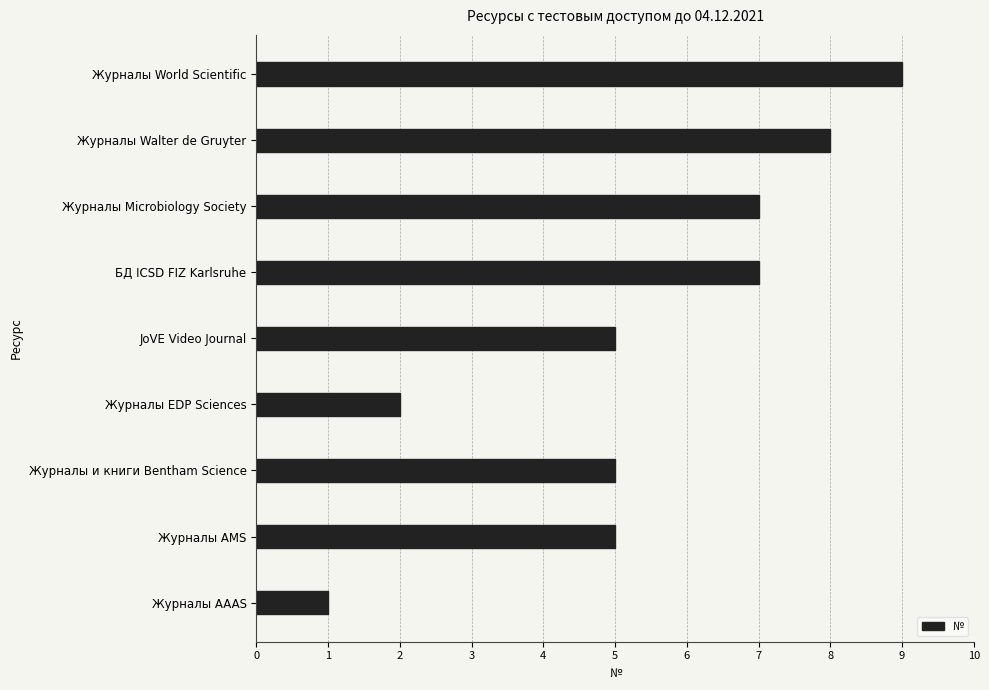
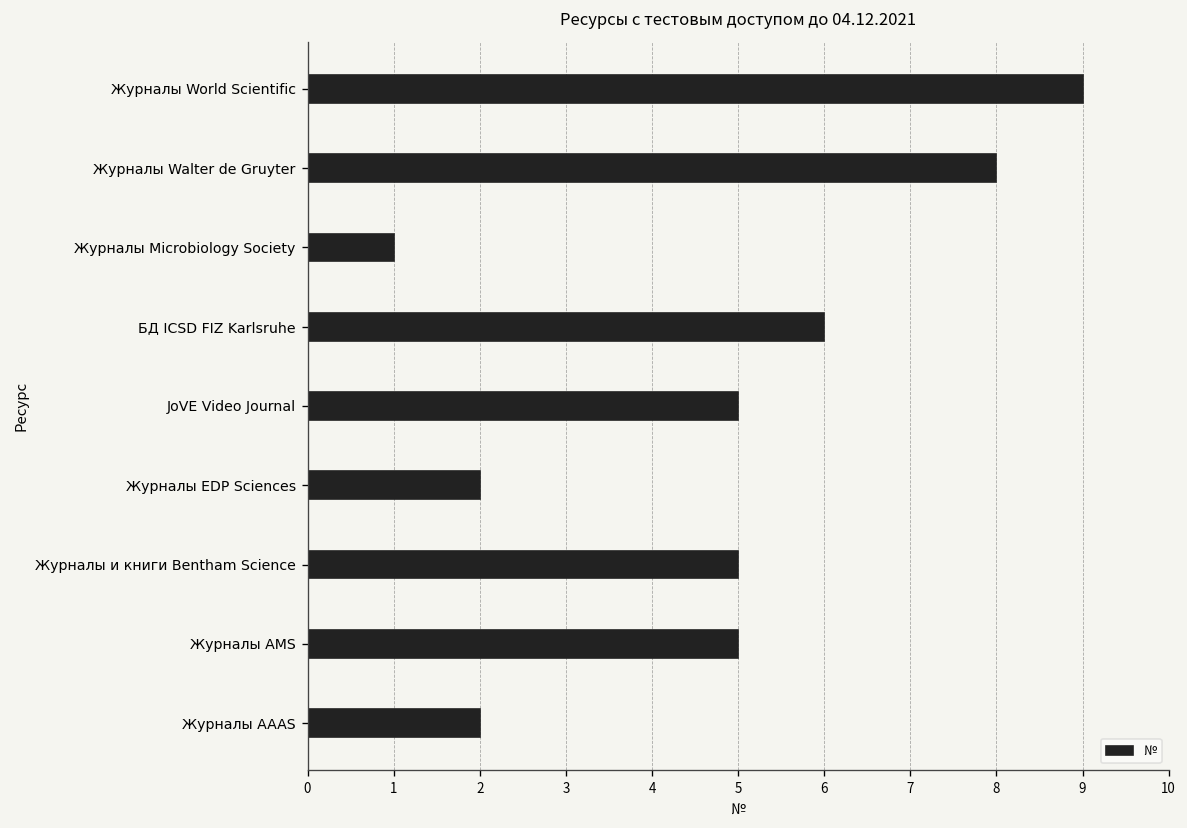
  {
    "Журналы World Scientific": 9,
    "Журналы Walter de Gruyter": 8,
-   "Журналы Microbiology Society": 7,
-   "БД ICSD FIZ Karlsruhe": 7,
+   "Журналы Microbiology Society": 1,
+   "БД ICSD FIZ Karlsruhe": 6,
    "JoVE Video Journal": 5,
    "Журналы EDP Sciences": 2,
    "Журналы и книги Bentham Science": 5,
    "Журналы AMS": 5,
-   "Журналы AAAS": 1
+   "Журналы AAAS": 2
  }
